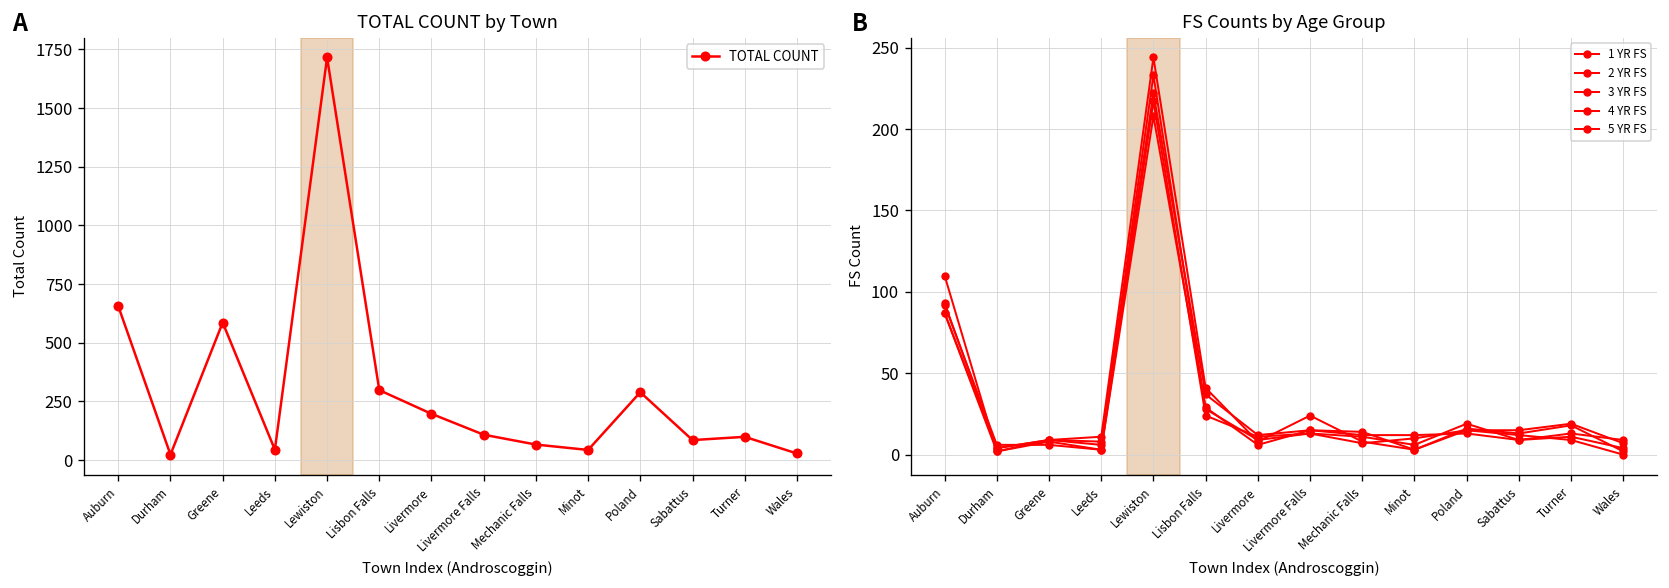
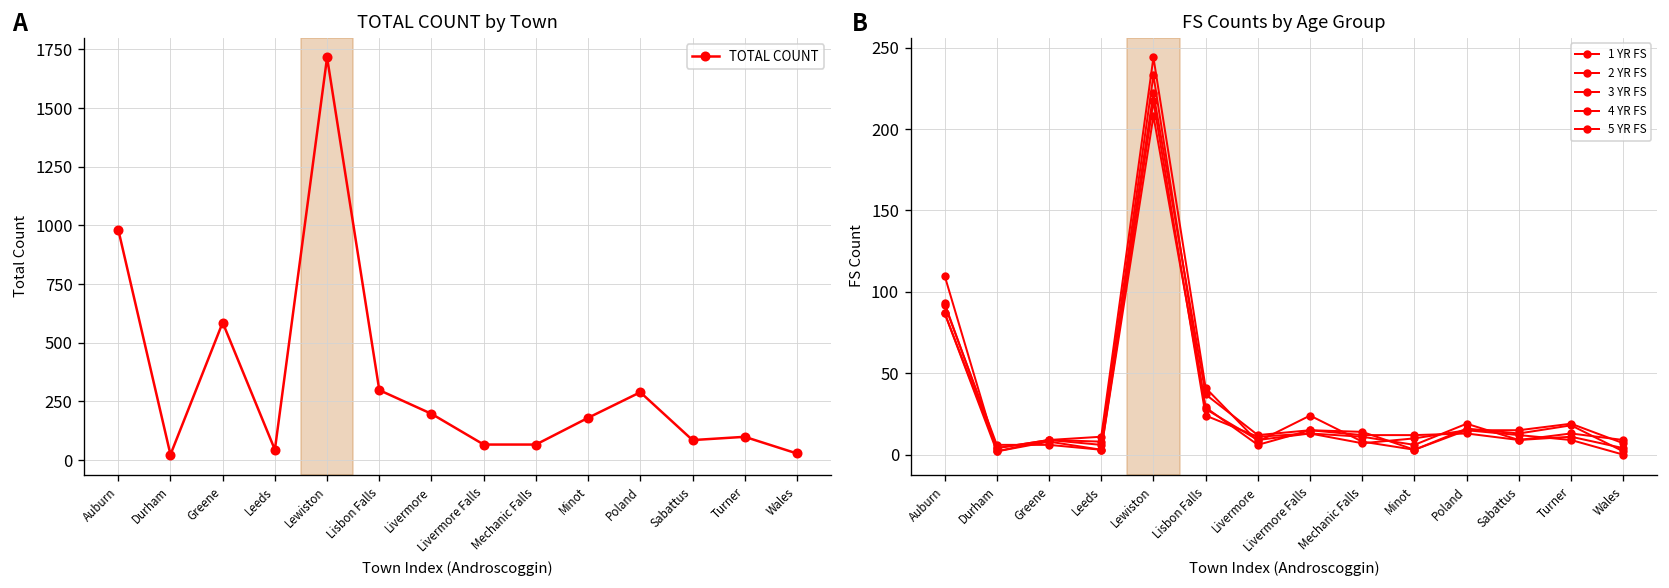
  {
    "TOTAL COUNT by Town": {
-     "Auburn": 660,
+     "Auburn": 980,
      "Durham": 20,
      "Greene": 590,
      "Leeds": 40,
      "Lewiston": 1720,
      "Lisbon Falls": 300,
      "Livermore": 200,
-     "Livermore Falls": 110,
+     "Livermore Falls": 70,
      "Mechanic Falls": 70,
-     "Minot": 40,
+     "Minot": 180,
      "Poland": 290,
      "Sabattus": 90,
      "Turner": 100,
      "Wales": 30
    }
  }
